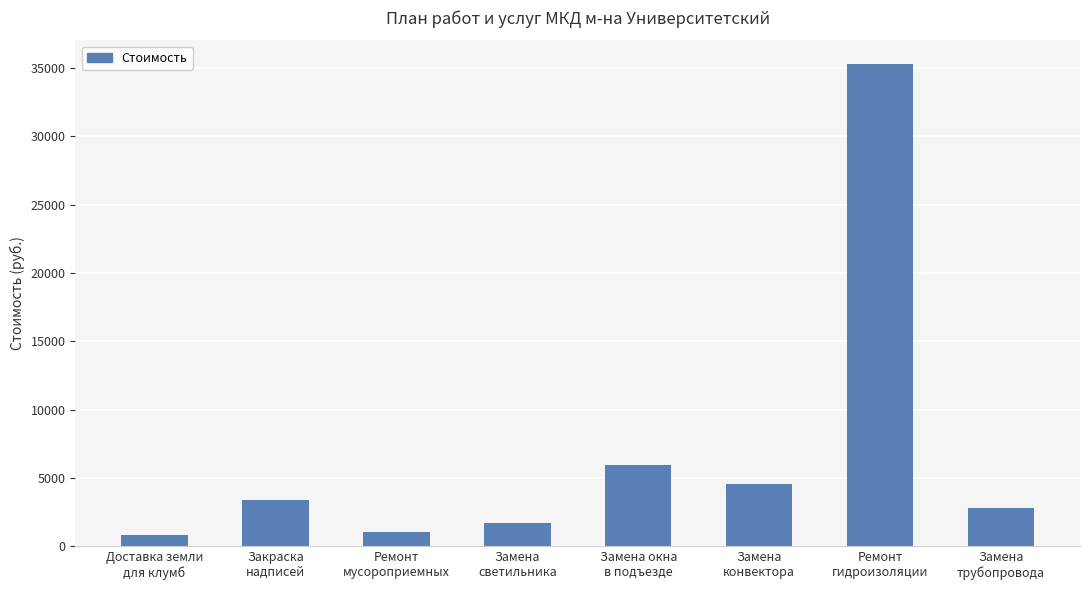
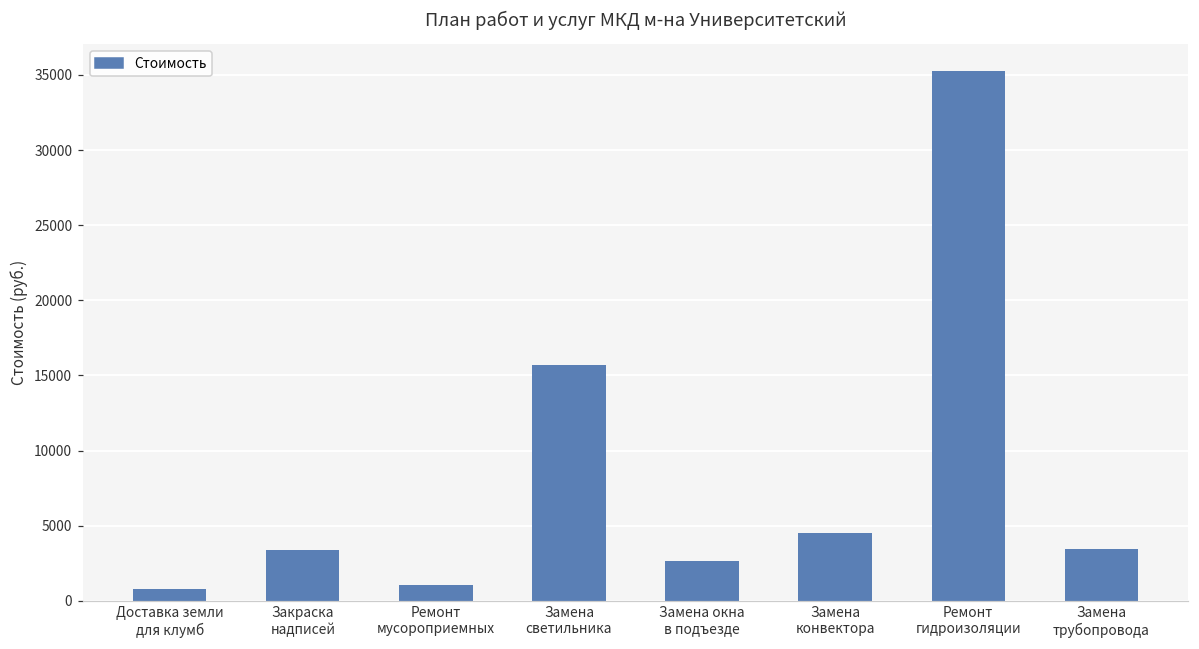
  {
    "Доставка земли для клумб": 800,
    "Закраска надписей": 3400,
    "Ремонт мусороприемных": 1100,
-   "Замена светильника": 1700,
-   "Замена окна в подъезде": 5900,
+   "Замена светильника": 15700,
+   "Замена окна в подъезде": 2600,
    "Замена конвектора": 4600,
    "Ремонт гидроизоляции": 35300,
-   "Замена трубопровода": 2800
+   "Замена трубопровода": 3500
  }
